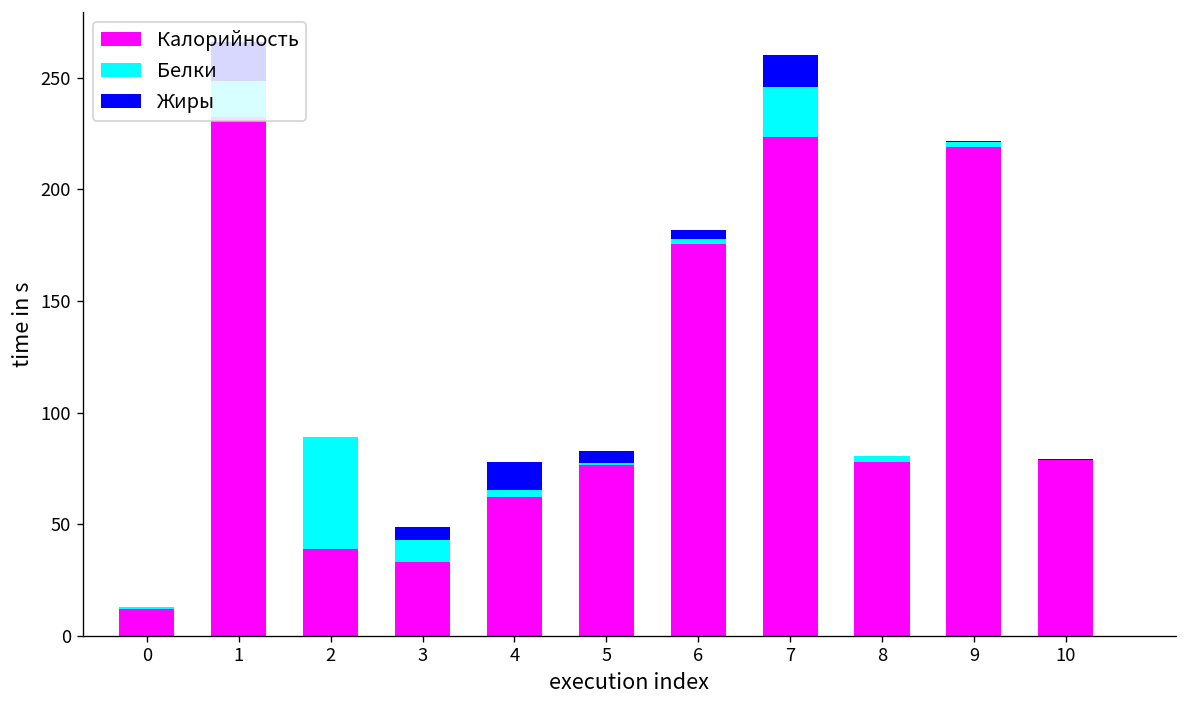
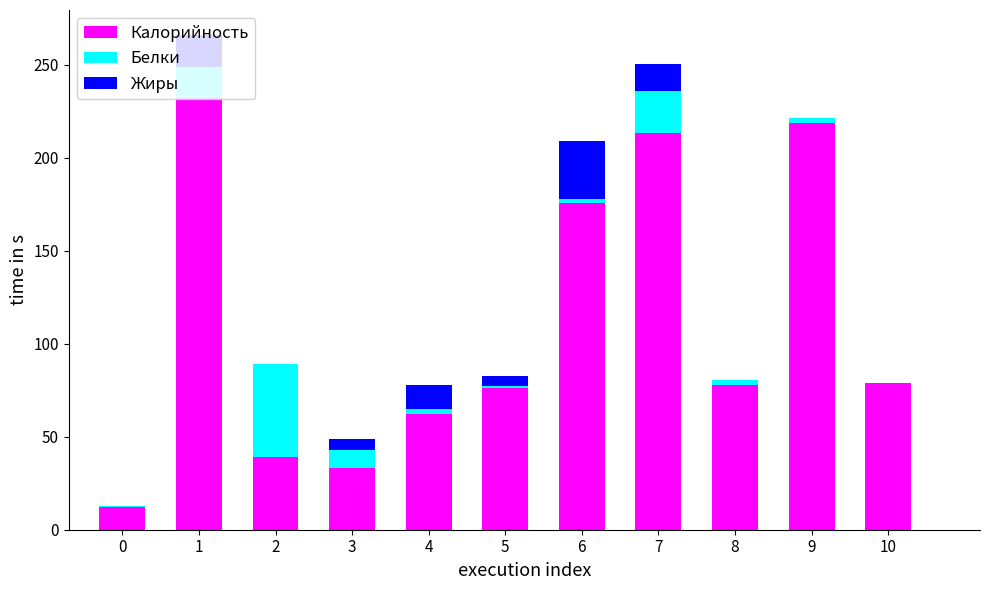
  {
    "Калорийность": {
      "0": 12,
      "2": 39,
      "3": 33,
      "4": 62,
      "5": 76,
      "6": 176,
-     "7": 223,
+     "7": 214,
      "8": 78,
      "9": 219,
      "10": 79
    },
    "Белки": {
      "2": 50,
      "3": 10,
      "4": 3,
      "6": 2,
      "7": 22,
      "8": 2,
      "9": 2
    },
    "Жиры": {
      "2": 0,
      "3": 6,
      "4": 13,
      "5": 5,
-     "6": 4,
+     "6": 31,
      "7": 14
    }
  }
